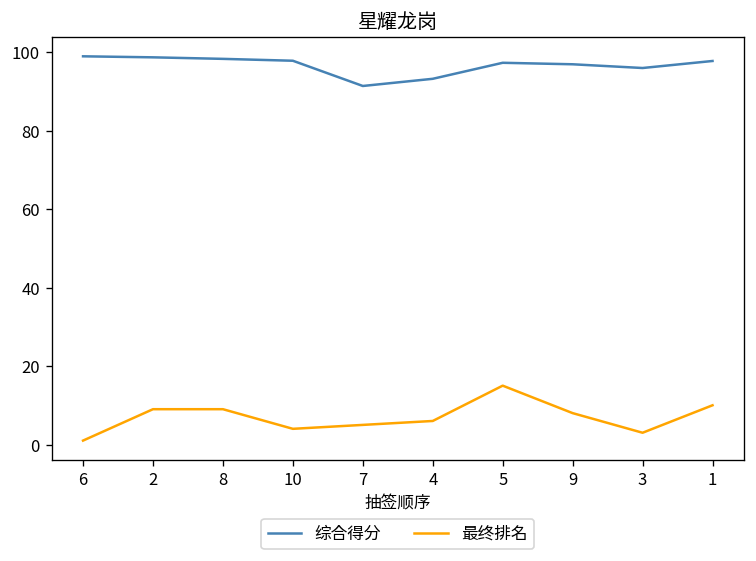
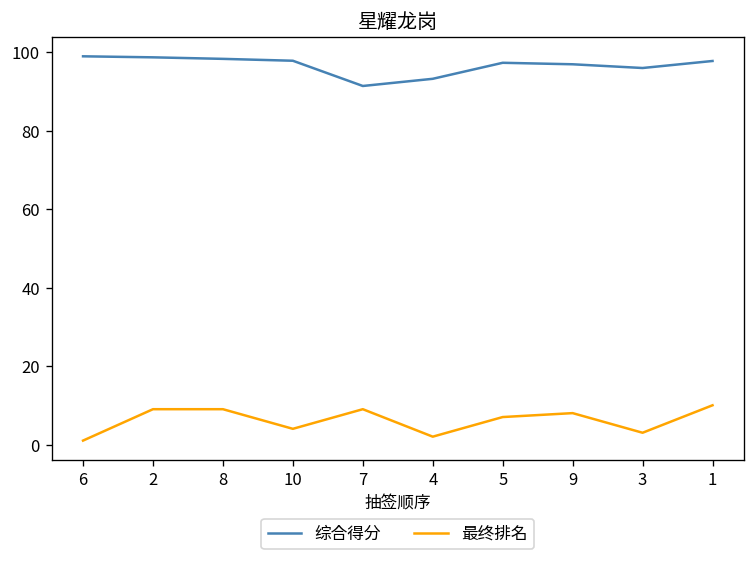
  {
    "综合得分": {
      "6": 99,
      "2": 99,
      "8": 98,
      "10": 98,
      "7": 91,
      "4": 93,
      "5": 97,
      "9": 97,
      "3": 96,
      "1": 98
    },
    "最终排名": {
      "6": 1,
      "2": 9,
      "8": 9,
      "10": 4,
-     "7": 5,
-     "4": 6,
-     "5": 15,
+     "7": 9,
+     "4": 2,
+     "5": 7,
      "9": 8,
      "3": 3,
      "1": 10
    }
  }
